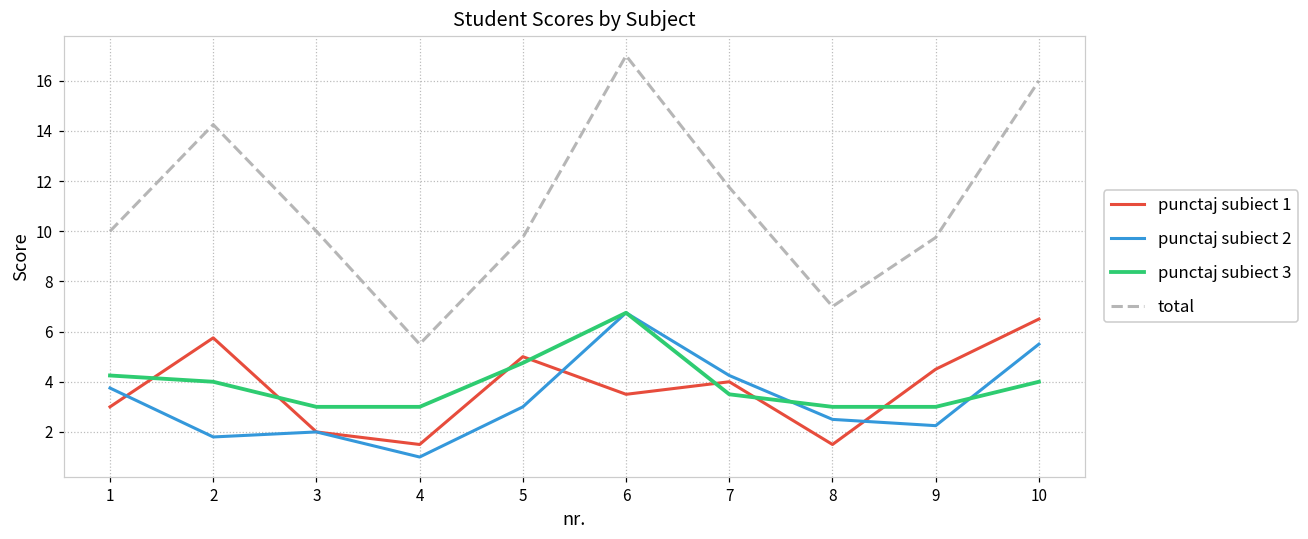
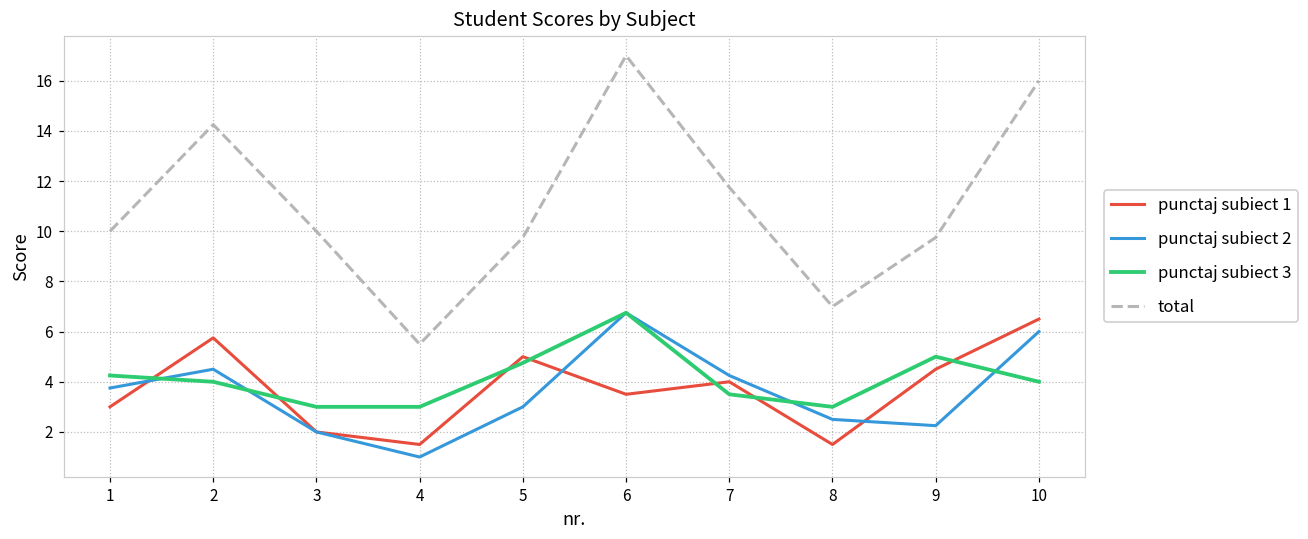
  {
    "punctaj subiect 1": {
      "1": 3.0,
      "2": 5.8,
      "4": 1.5,
      "5": 5.0,
      "6": 3.5,
      "7": 4.0,
      "8": 1.5,
      "9": 4.5,
      "10": 6.5
    },
    "punctaj subiect 2": {
      "1": 3.8,
-     "2": 1.8,
+     "2": 4.5,
      "4": 1.0,
      "5": 3.0,
      "7": 4.3,
      "8": 2.5,
      "9": 2.3,
-     "10": 5.5
+     "10": 6.0
    },
    "punctaj subiect 3": {
      "1": 4.3,
      "2": 4,
      "3": 3,
      "4": 3,
      "5": 4.8,
      "7": 3.5,
      "8": 3,
-     "9": 3,
+     "9": 5,
      "10": 4
    },
    "total": {
      "1": 10.0,
      "2": 14.3,
      "3": 10.0,
      "4": 5.5,
      "5": 9.8,
      "6": 17.0,
      "7": 11.8,
      "8": 7.0,
      "9": 9.8,
      "10": 16.0
    }
  }
